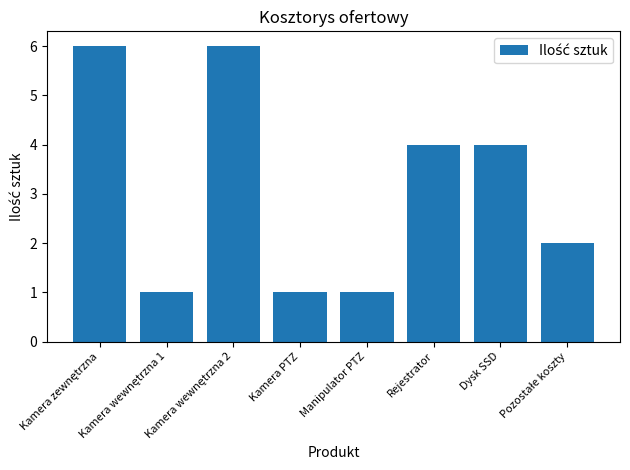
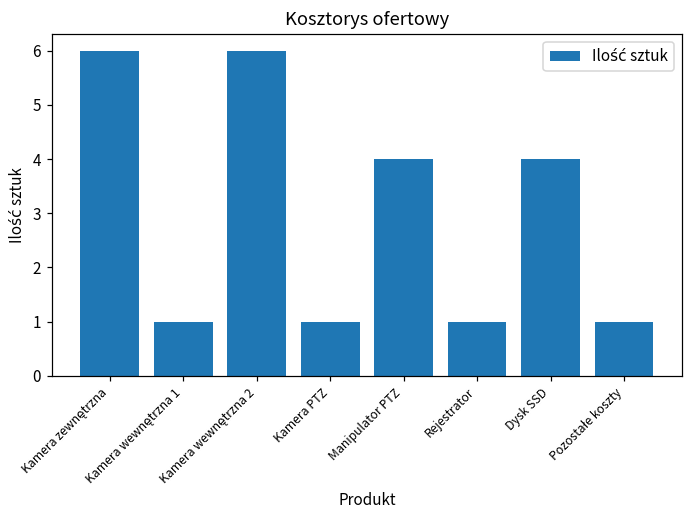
  {
    "Kamera zewnętrzna": 6,
    "Kamera wewnętrzna 1": 1,
    "Kamera wewnętrzna 2": 6,
    "Kamera PTZ": 1,
-   "Manipulator PTZ": 1,
-   "Rejestrator": 4,
+   "Manipulator PTZ": 4,
+   "Rejestrator": 1,
    "Dysk SSD": 4,
-   "Pozostałe koszty": 2
+   "Pozostałe koszty": 1
  }
